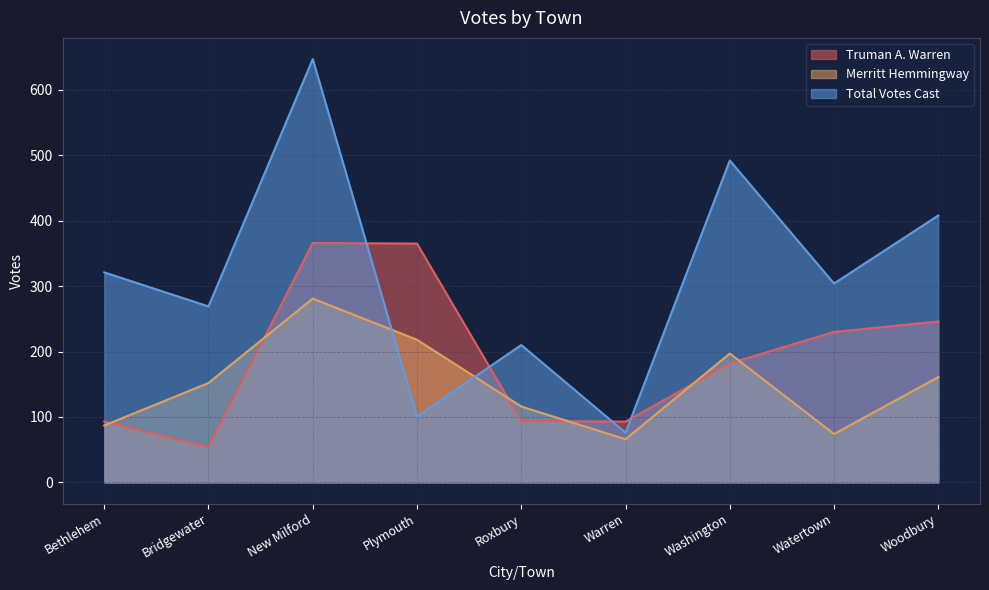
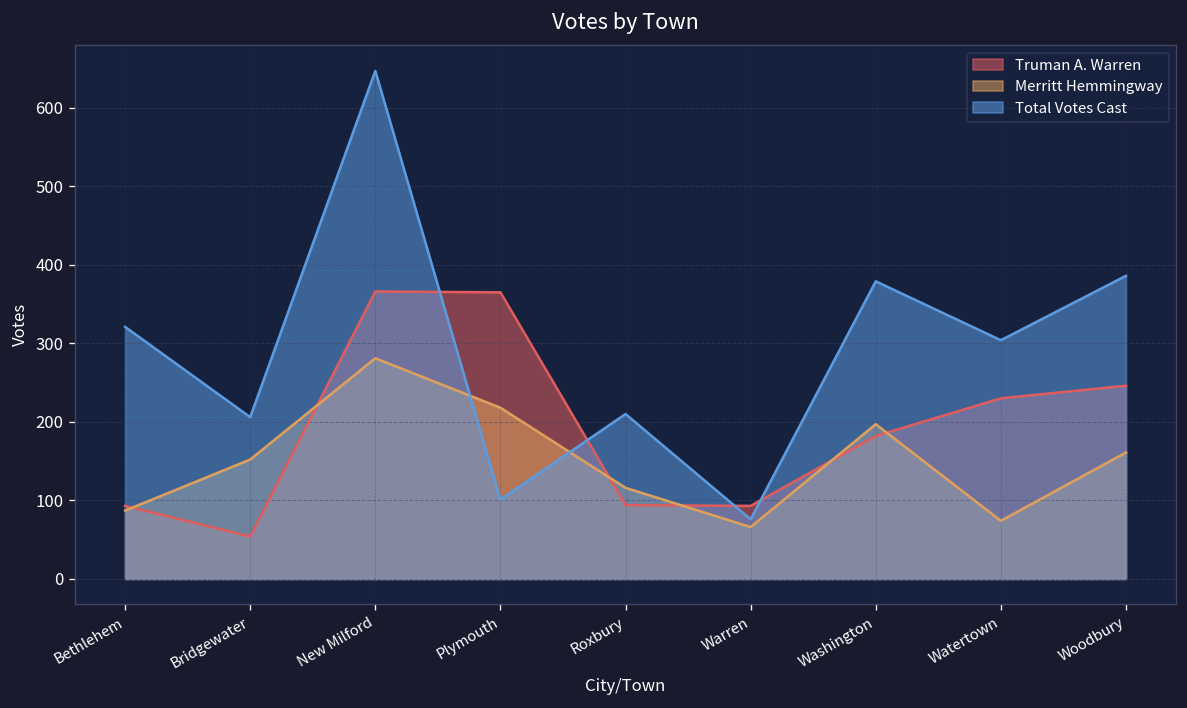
  {
    "Total Votes Cast": {
      "Bethlehem": 320,
-     "Bridgewater": 270,
+     "Bridgewater": 210,
      "New Milford": 650,
      "Plymouth": 100,
      "Roxbury": 210,
      "Warren": 80,
-     "Washington": 490,
+     "Washington": 380,
      "Watertown": 300,
-     "Woodbury": 410
+     "Woodbury": 390
    }
  }
